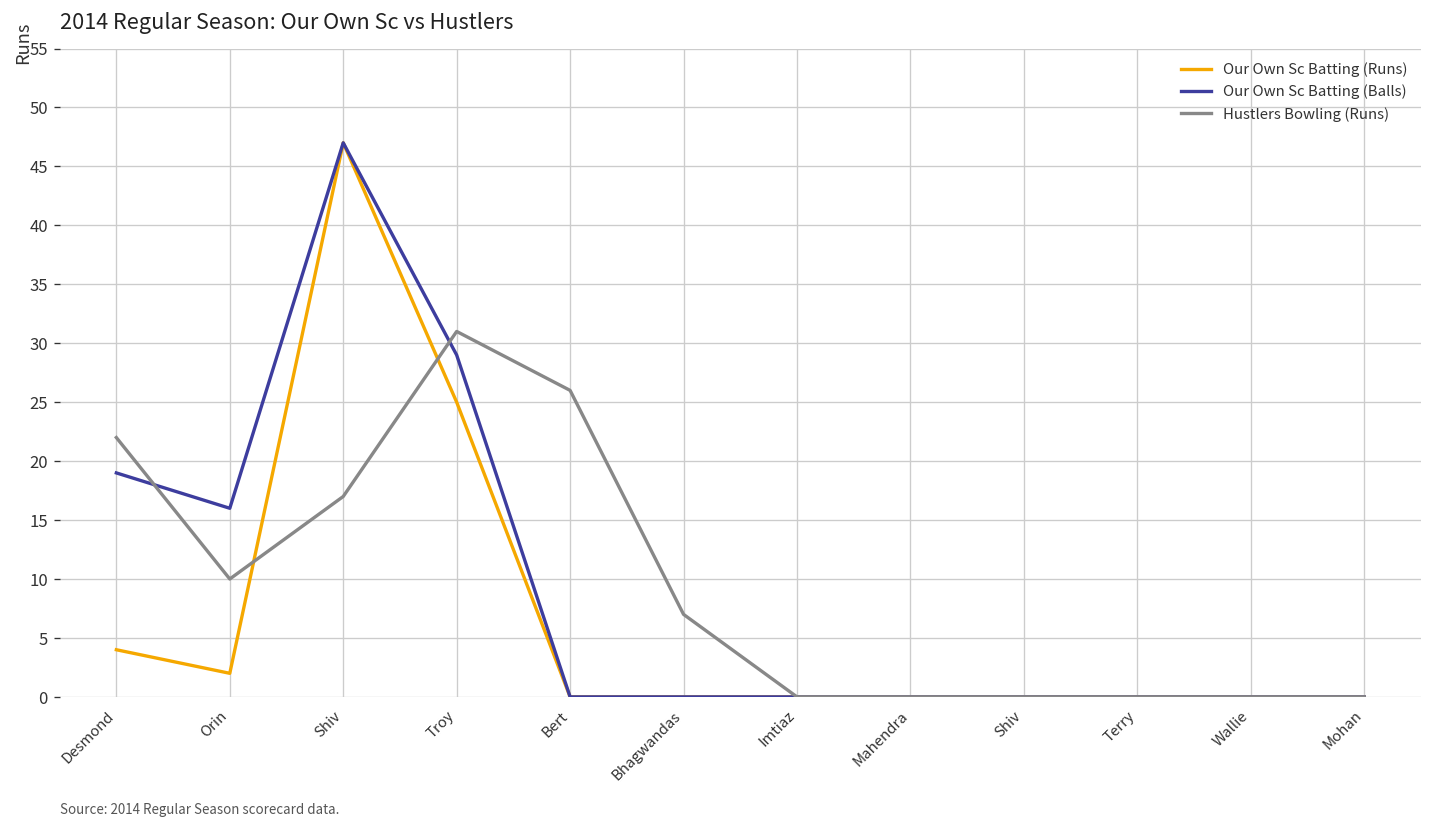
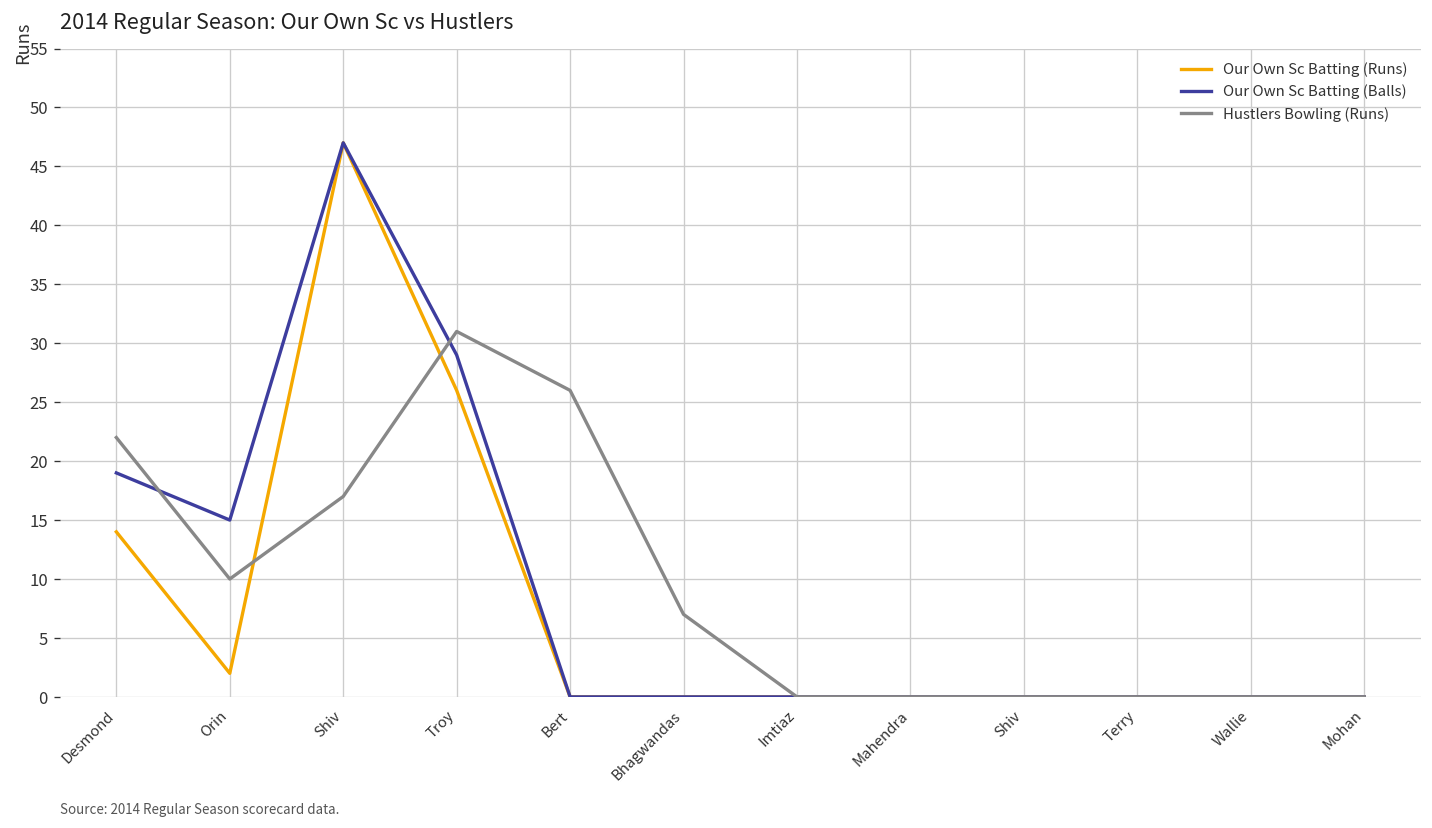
  {
    "Our Own Sc Batting (Runs)": {
-     "Desmond": 4,
+     "Desmond": 14,
      "Orin": 2,
-     "Troy": 25
+     "Troy": 26
    },
    "Our Own Sc Batting (Balls)": {
      "Desmond": 19,
-     "Orin": 16,
+     "Orin": 15,
      "Troy": 29
    },
    "Hustlers Bowling (Runs)": {
      "Desmond": 22,
      "Orin": 10,
      "Troy": 31,
      "Bert": 26,
      "Bhagwandas": 7
    }
  }
